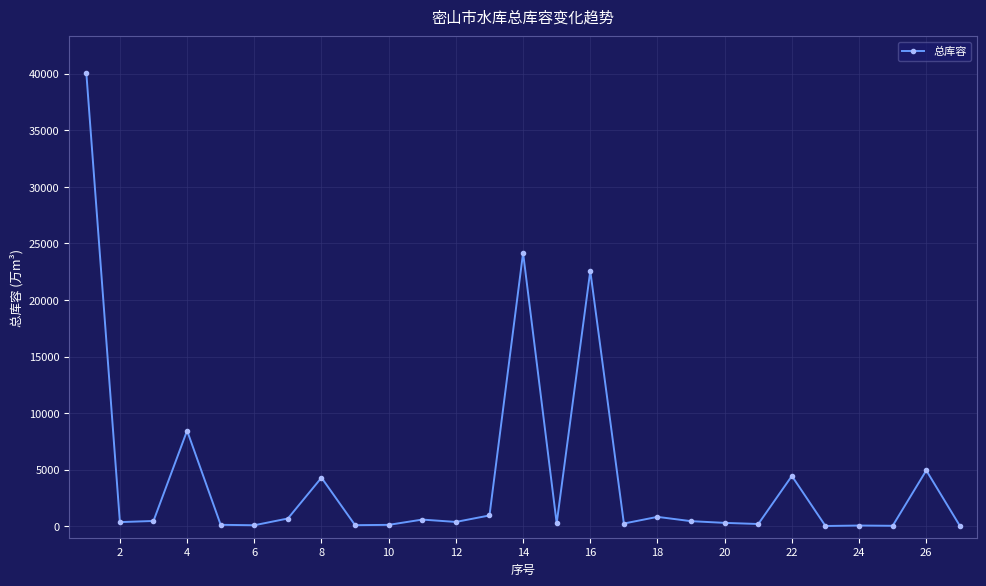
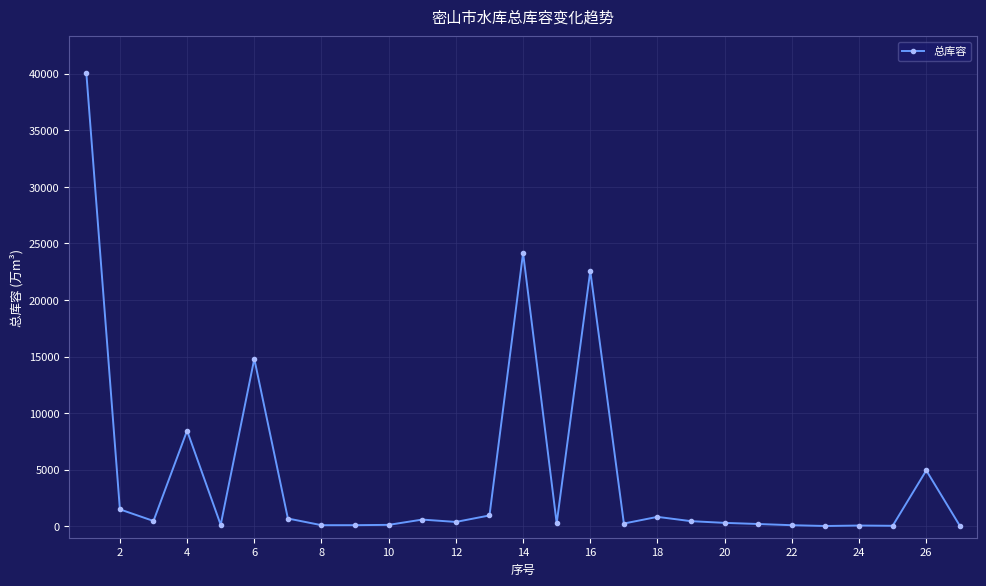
  {
-   "2": 400,
+   "2": 1500,
    "4": 8500,
-   "6": 100,
-   "8": 4300,
+   "6": 14800,
+   "8": 100,
    "10": 100,
    "12": 400,
    "14": 24200,
    "16": 22600,
    "18": 800,
    "20": 300,
-   "22": 4500,
+   "22": 100,
    "24": 100,
    "26": 4900
  }
